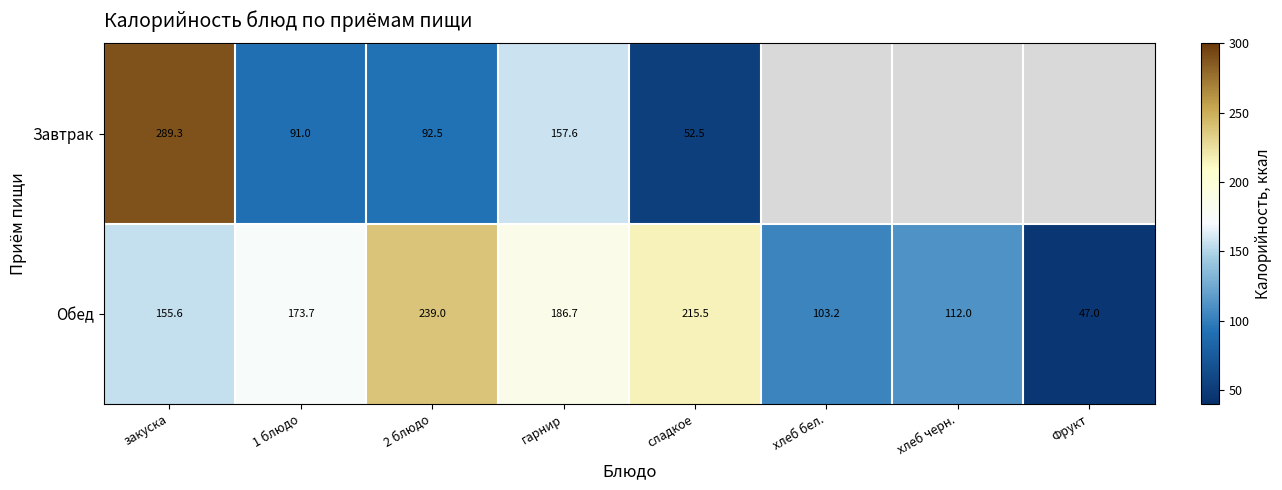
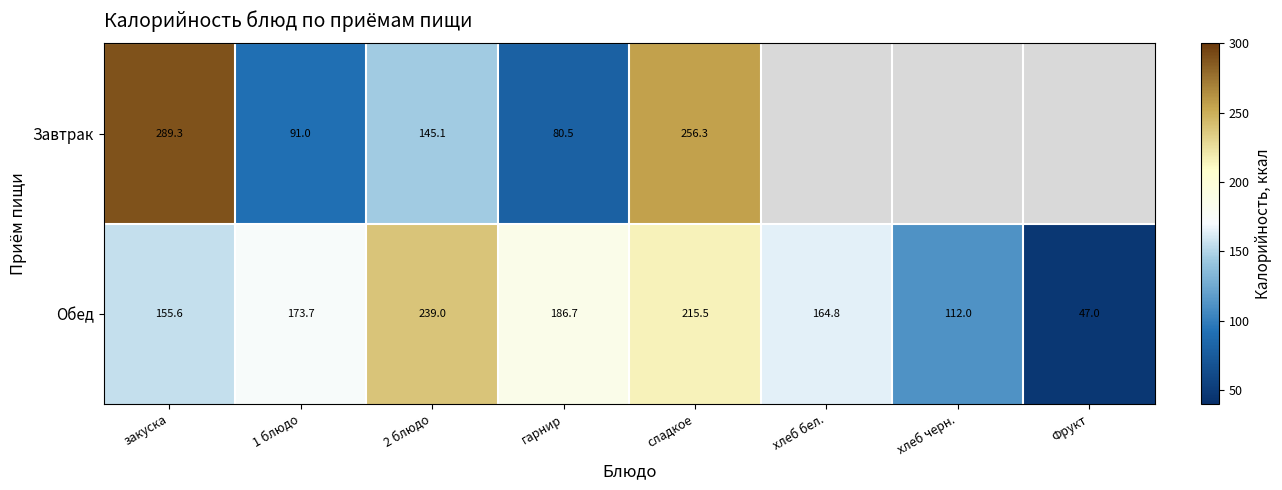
  {
    "Завтрак": {
      "закуска": 289.3,
      "1 блюдо": 91.0,
-     "2 блюдо": 92.5,
-     "гарнир": 157.6,
-     "сладкое": 52.5
+     "2 блюдо": 145.1,
+     "гарнир": 80.5,
+     "сладкое": 256.3
    },
    "Обед": {
      "закуска": 155.6,
      "1 блюдо": 173.7,
      "2 блюдо": 239.0,
      "гарнир": 186.7,
      "сладкое": 215.5,
-     "хлеб бел.": 103.2,
+     "хлеб бел.": 164.8,
      "хлеб черн.": 112.0,
      "Фрукт": 47.0
    }
  }
